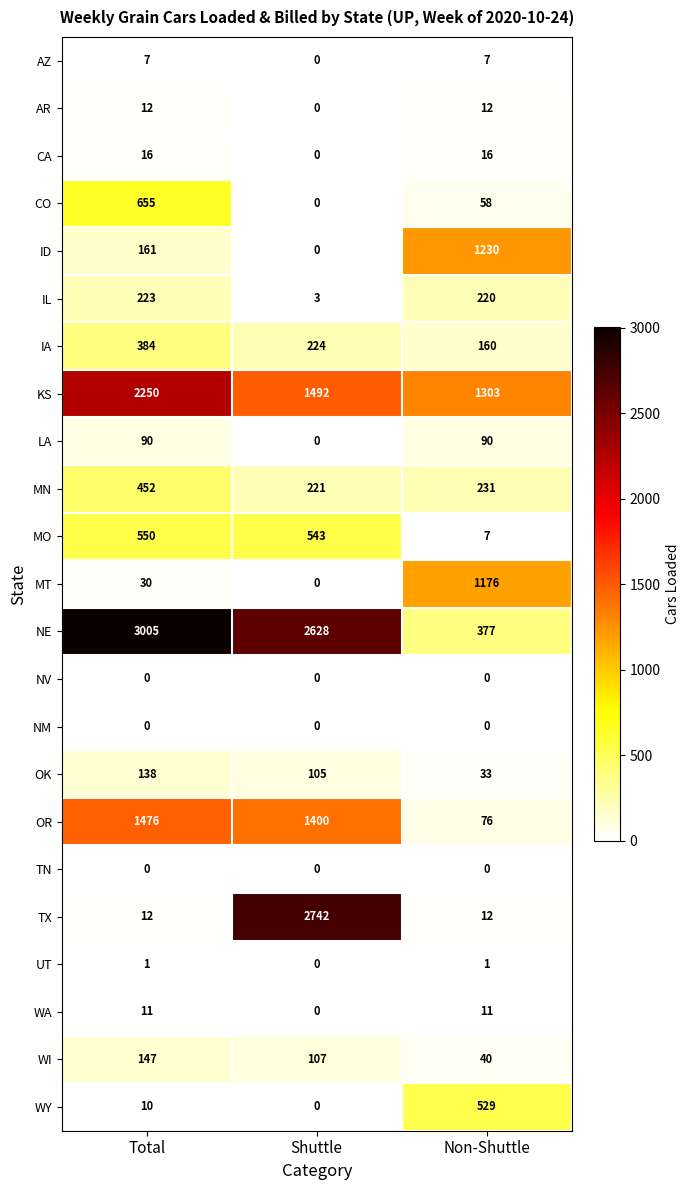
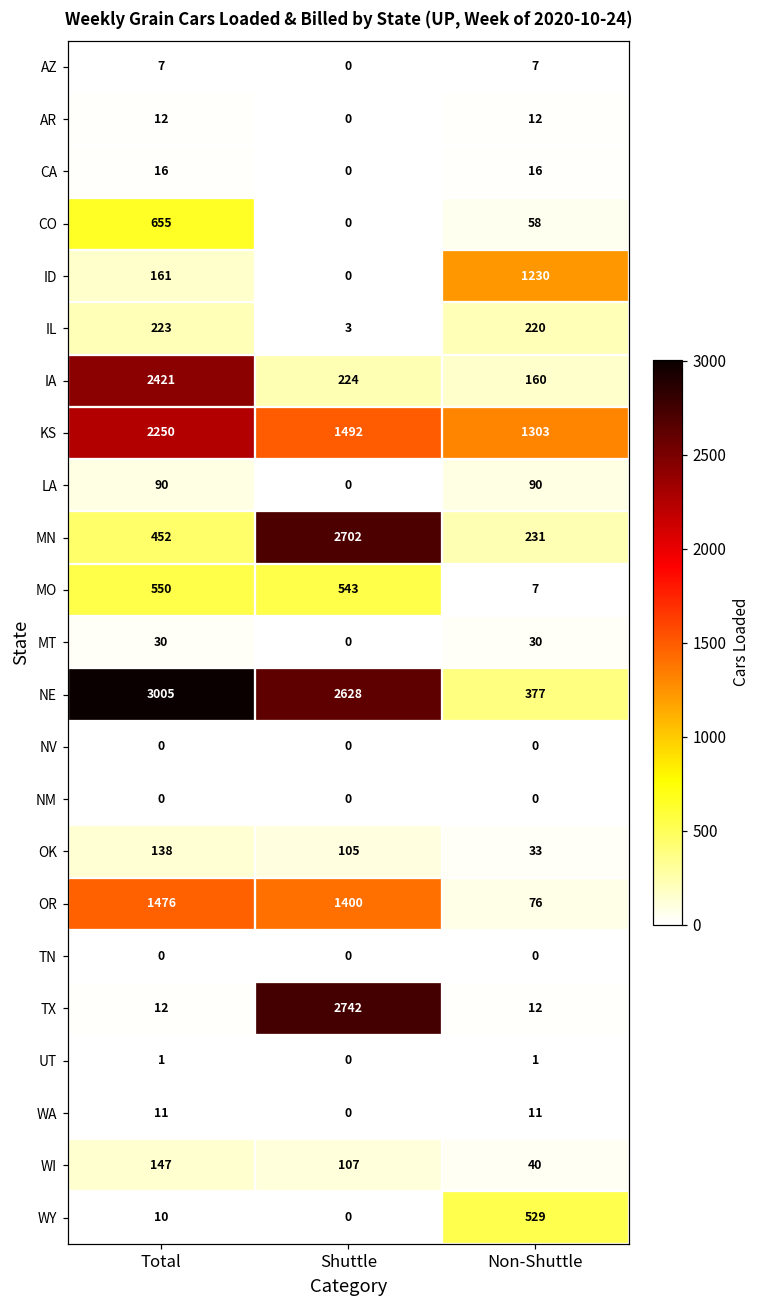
  {
    "AZ": {
      "Total": 7,
      "Shuttle": 0,
      "Non-Shuttle": 7
    },
    "AR": {
      "Total": 12,
      "Shuttle": 0,
      "Non-Shuttle": 12
    },
    "CA": {
      "Total": 16,
      "Shuttle": 0,
      "Non-Shuttle": 16
    },
    "CO": {
      "Total": 655,
      "Shuttle": 0,
      "Non-Shuttle": 58
    },
    "ID": {
      "Total": 161,
      "Shuttle": 0,
      "Non-Shuttle": 1230
    },
    "IL": {
      "Total": 223,
      "Shuttle": 3,
      "Non-Shuttle": 220
    },
    "IA": {
-     "Total": 384,
+     "Total": 2421,
      "Shuttle": 224,
      "Non-Shuttle": 160
    },
    "KS": {
      "Total": 2250,
      "Shuttle": 1492,
      "Non-Shuttle": 1303
    },
    "LA": {
      "Total": 90,
      "Shuttle": 0,
      "Non-Shuttle": 90
    },
    "MN": {
      "Total": 452,
-     "Shuttle": 221,
+     "Shuttle": 2702,
      "Non-Shuttle": 231
    },
    "MO": {
      "Total": 550,
      "Shuttle": 543,
      "Non-Shuttle": 7
    },
    "MT": {
      "Total": 30,
      "Shuttle": 0,
-     "Non-Shuttle": 1176
+     "Non-Shuttle": 30
    },
    "NE": {
      "Total": 3005,
      "Shuttle": 2628,
      "Non-Shuttle": 377
    },
    "NV": {
      "Total": 0,
      "Shuttle": 0,
      "Non-Shuttle": 0
    },
    "NM": {
      "Total": 0,
      "Shuttle": 0,
      "Non-Shuttle": 0
    },
    "OK": {
      "Total": 138,
      "Shuttle": 105,
      "Non-Shuttle": 33
    },
    "OR": {
      "Total": 1476,
      "Shuttle": 1400,
      "Non-Shuttle": 76
    },
    "TN": {
      "Total": 0,
      "Shuttle": 0,
      "Non-Shuttle": 0
    },
    "TX": {
      "Total": 12,
      "Shuttle": 2742,
      "Non-Shuttle": 12
    },
    "UT": {
      "Total": 1,
      "Shuttle": 0,
      "Non-Shuttle": 1
    },
    "WA": {
      "Total": 11,
      "Shuttle": 0,
      "Non-Shuttle": 11
    },
    "WI": {
      "Total": 147,
      "Shuttle": 107,
      "Non-Shuttle": 40
    },
    "WY": {
      "Total": 10,
      "Shuttle": 0,
      "Non-Shuttle": 529
    }
  }
